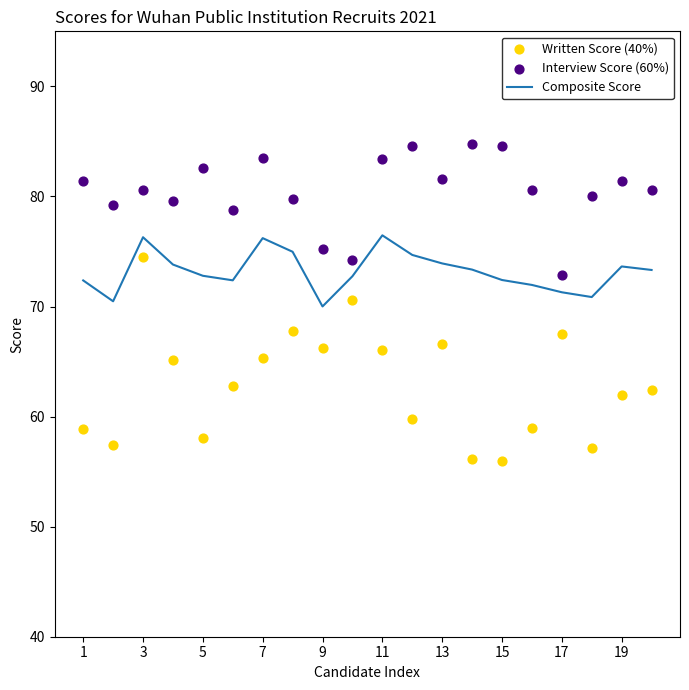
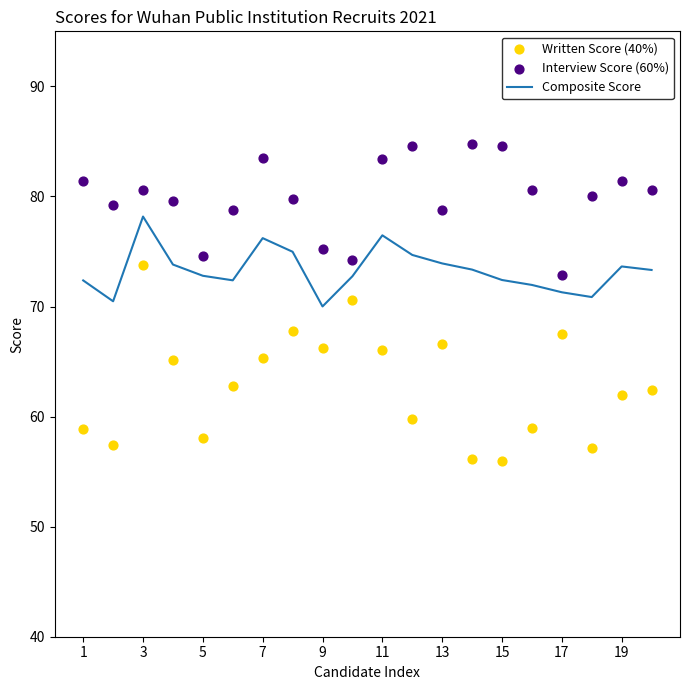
  {
    "Composite Score": {
      "1": 72.4,
-     "3": 76.3,
+     "3": 78.2,
      "5": 72.8,
      "7": 76.2,
      "9": 70.0,
      "11": 76.5,
      "13": 73.9,
      "15": 72.4,
      "17": 71.3,
      "19": 73.6
    },
    "Written Score (40%)": {
-     "3": 74.5
+     "3": 73.8
    },
    "Interview Score (60%)": {
-     "5": 82.6,
-     "13": 81.6
+     "5": 74.6,
+     "13": 78.8
    }
  }
